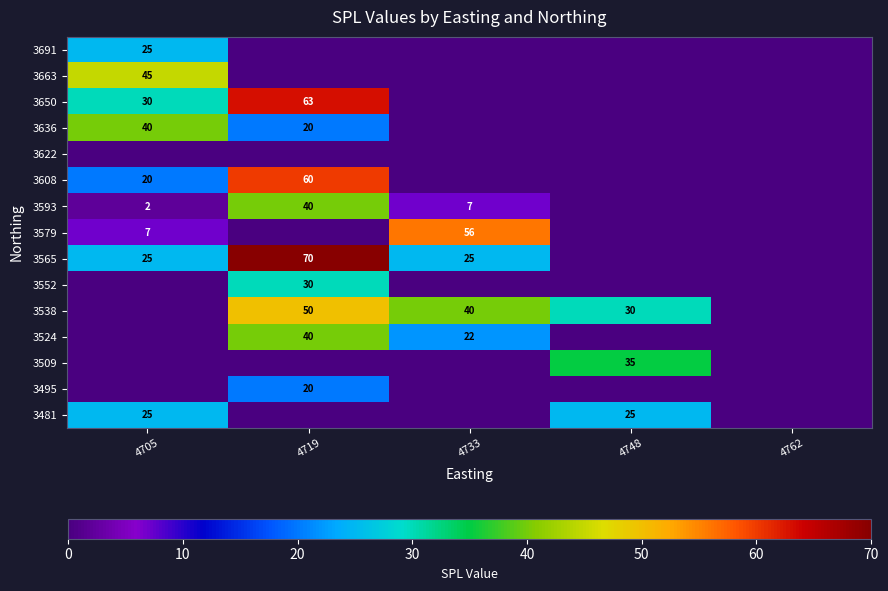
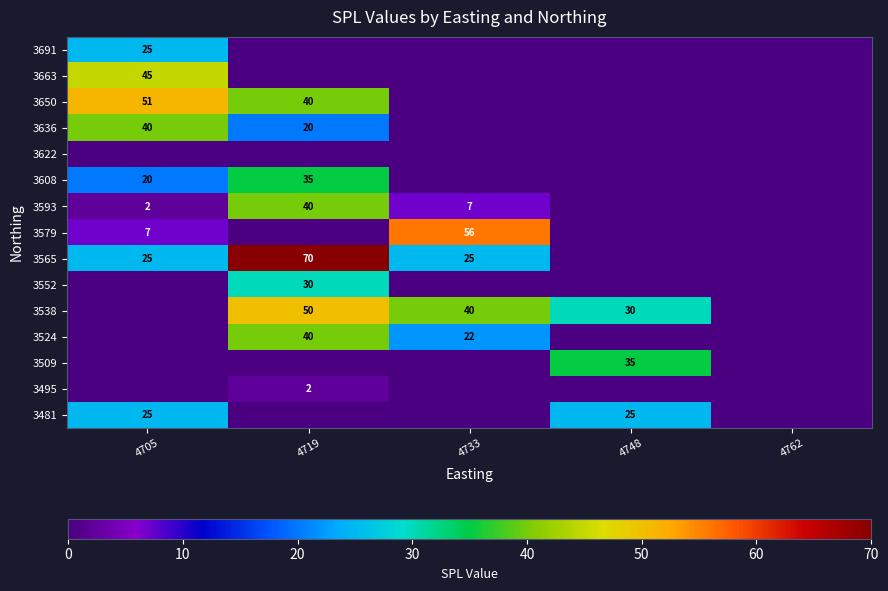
  {
    "3691": {
      "4705": 25
    },
    "3663": {
      "4705": 45
    },
    "3650": {
-     "4705": 30,
-     "4719": 63
+     "4705": 51,
+     "4719": 40
    },
    "3636": {
      "4705": 40,
      "4719": 20
    },
    "3608": {
      "4705": 20,
-     "4719": 60
+     "4719": 35
    },
    "3593": {
      "4705": 2,
      "4719": 40,
      "4733": 7
    },
    "3579": {
      "4705": 7,
      "4733": 56
    },
    "3565": {
      "4705": 25,
      "4719": 70,
      "4733": 25
    },
    "3552": {
      "4719": 30
    },
    "3538": {
      "4719": 50,
      "4733": 40,
      "4748": 30
    },
    "3524": {
      "4719": 40,
      "4733": 22
    },
    "3509": {
      "4748": 35
    },
    "3495": {
-     "4719": 20
+     "4719": 2
    },
    "3481": {
      "4705": 25,
      "4748": 25
    }
  }
